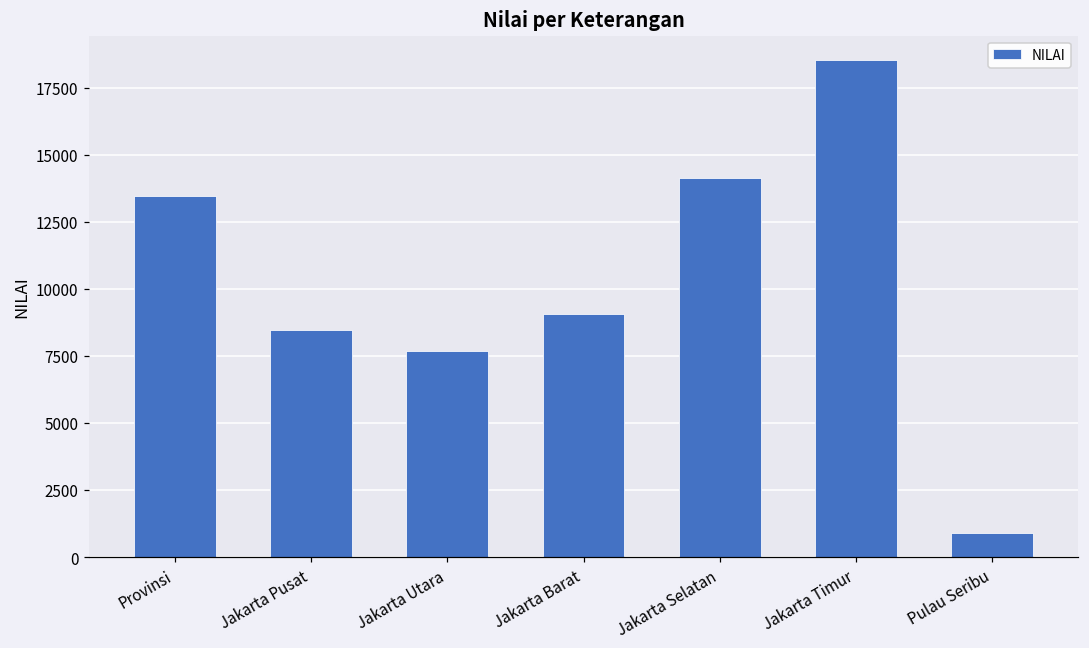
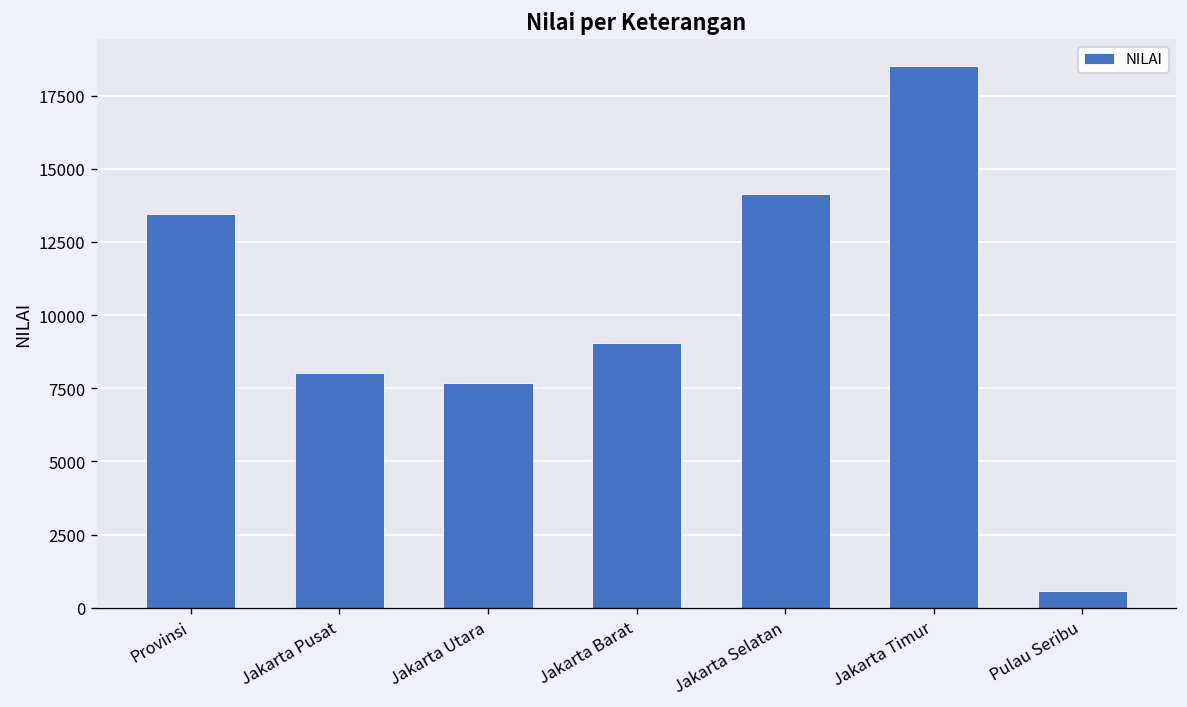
  {
    "Provinsi": 13500,
-   "Jakarta Pusat": 8500,
+   "Jakarta Pusat": 8000,
    "Jakarta Utara": 7700,
    "Jakarta Barat": 9100,
    "Jakarta Selatan": 14100,
    "Jakarta Timur": 18500,
-   "Pulau Seribu": 900
+   "Pulau Seribu": 600
  }
